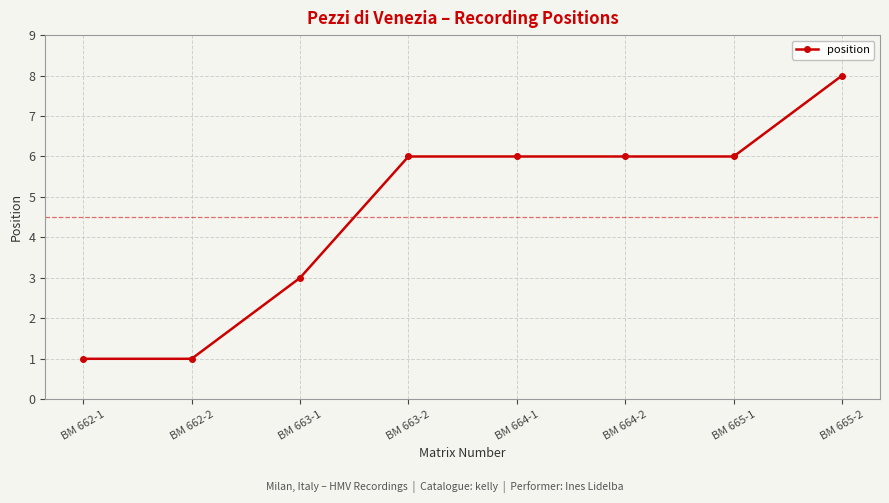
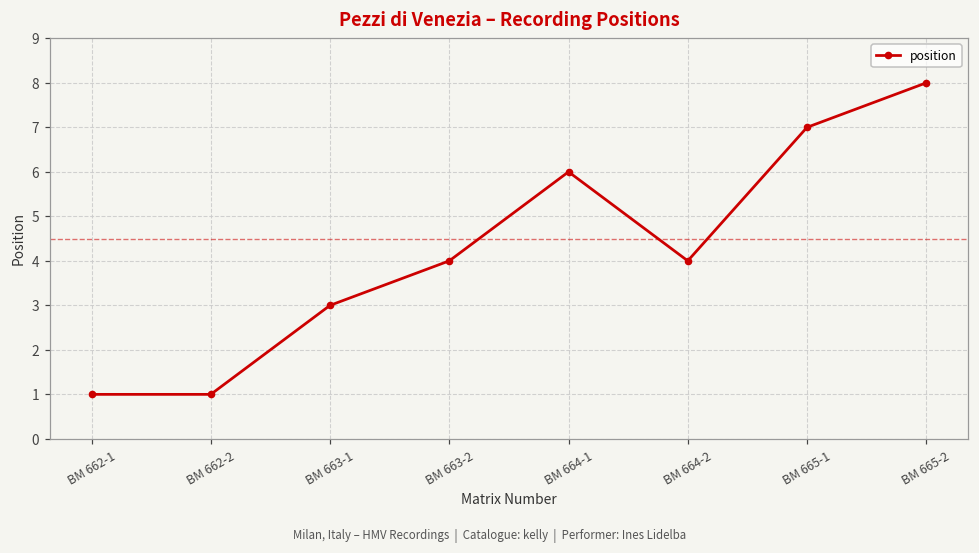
  {
    "BM 662-1": 1,
    "BM 662-2": 1,
    "BM 663-1": 3,
-   "BM 663-2": 6,
+   "BM 663-2": 4,
    "BM 664-1": 6,
-   "BM 664-2": 6,
-   "BM 665-1": 6,
+   "BM 664-2": 4,
+   "BM 665-1": 7,
    "BM 665-2": 8
  }
